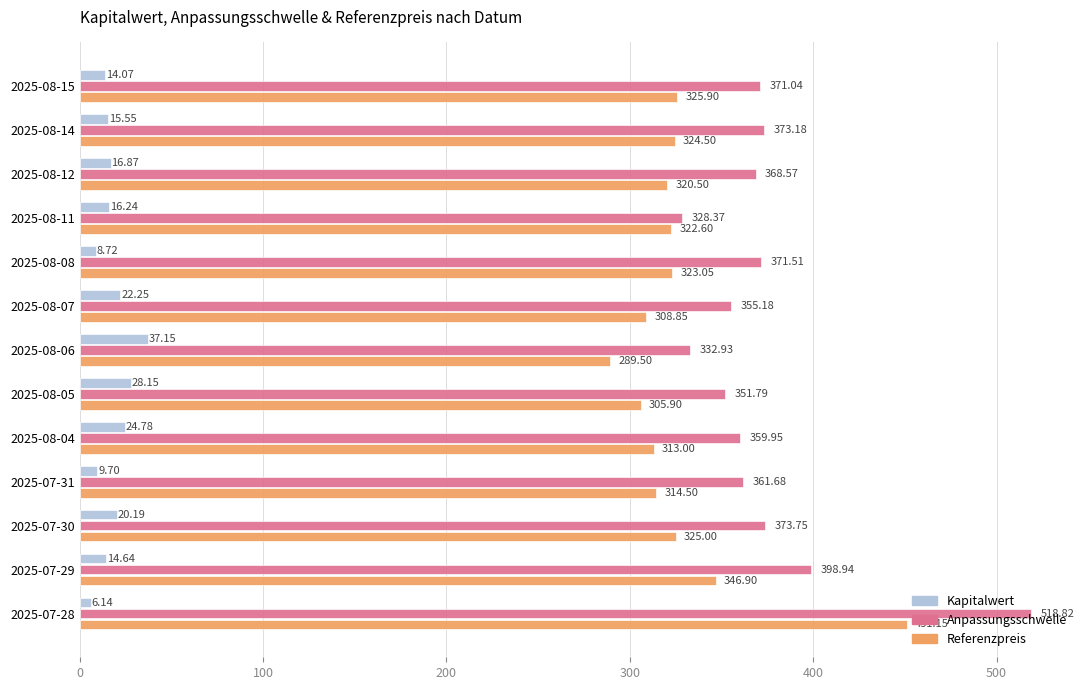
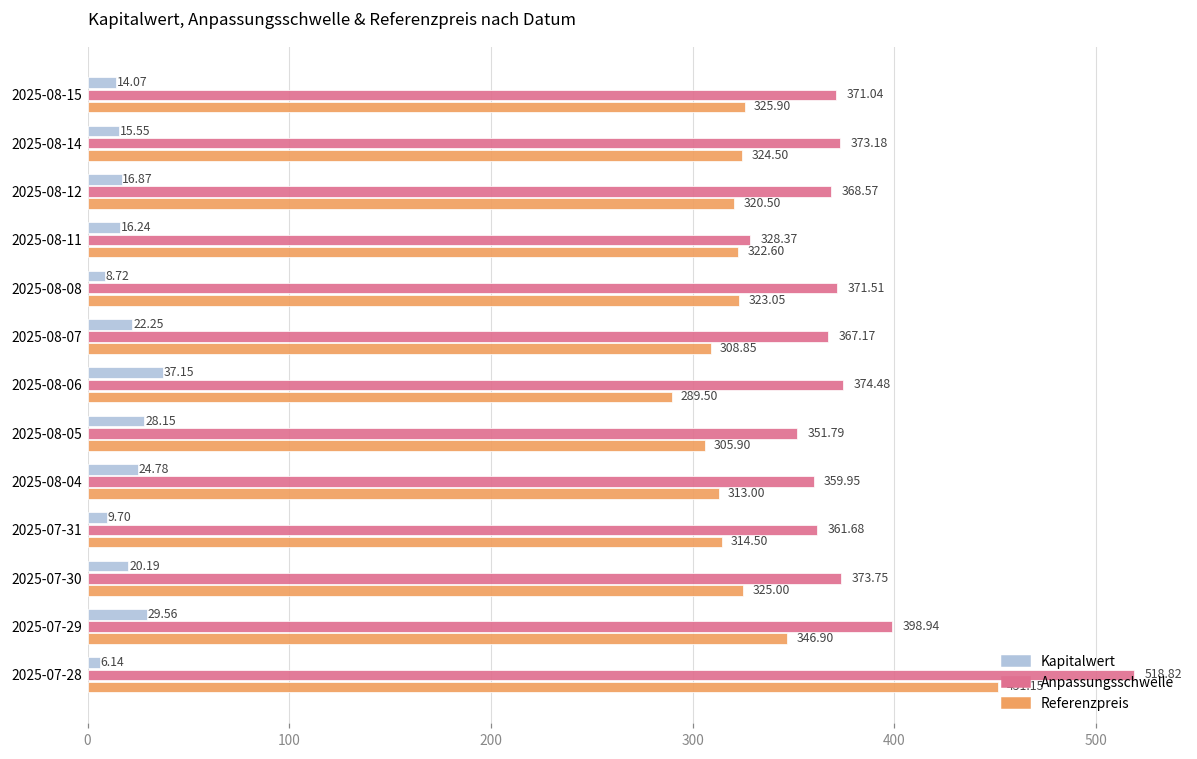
  {
    "Kapitalwert": {
      "2025-08-15": 14.07,
      "2025-08-14": 15.55,
      "2025-08-12": 16.87,
      "2025-08-11": 16.24,
      "2025-08-08": 8.72,
      "2025-08-07": 22.25,
      "2025-08-06": 37.15,
      "2025-08-05": 28.15,
      "2025-08-04": 24.78,
      "2025-07-31": 9.70,
      "2025-07-30": 20.19,
-     "2025-07-29": 14.64,
+     "2025-07-29": 29.56,
      "2025-07-28": 6.14
    },
    "Anpassungsschwelle": {
      "2025-08-15": 371.04,
      "2025-08-14": 373.18,
      "2025-08-12": 368.57,
      "2025-08-11": 328.37,
      "2025-08-08": 371.51,
-     "2025-08-07": 355.18,
-     "2025-08-06": 332.93,
+     "2025-08-07": 367.17,
+     "2025-08-06": 374.48,
      "2025-08-05": 351.79,
      "2025-08-04": 359.95,
      "2025-07-31": 361.68,
      "2025-07-30": 373.75,
      "2025-07-29": 398.94,
      "2025-07-28": 518.82
    },
    "Referenzpreis": {
      "2025-08-15": 325.90,
      "2025-08-14": 324.50,
      "2025-08-12": 320.50,
      "2025-08-11": 322.60,
      "2025-08-08": 323.05,
      "2025-08-07": 308.85,
      "2025-08-06": 289.50,
      "2025-08-05": 305.90,
      "2025-08-04": 313.00,
      "2025-07-31": 314.50,
      "2025-07-30": 325.00,
      "2025-07-29": 346.90,
      "2025-07-28": 451.15
    }
  }
